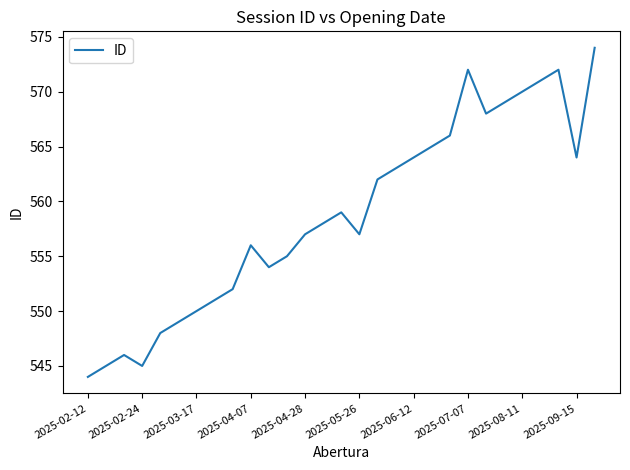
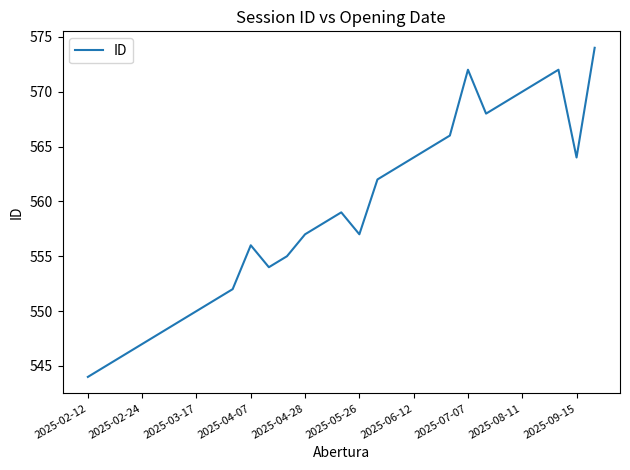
  {
    "2025-02-12": 544,
-   "2025-02-24": 545,
+   "2025-02-24": 547,
    "2025-03-17": 550,
    "2025-04-07": 556,
    "2025-04-28": 557,
    "2025-05-26": 557,
    "2025-06-12": 564,
    "2025-07-07": 572,
    "2025-08-11": 570,
    "2025-09-15": 564
  }
